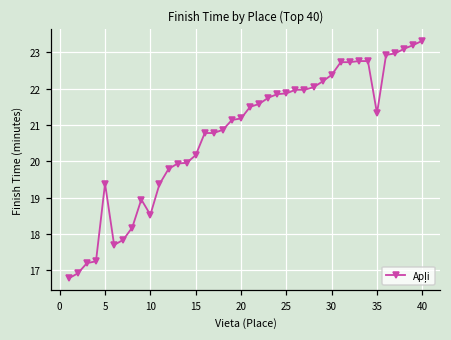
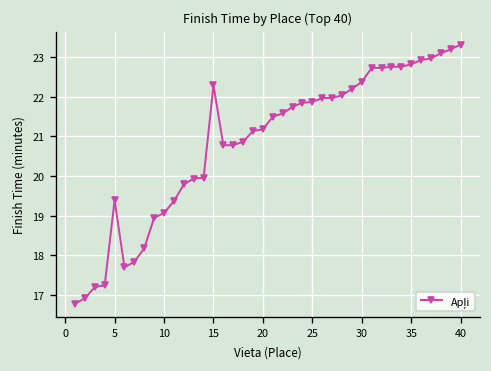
  {
    "5": 19.4,
-   "10": 18.5,
-   "15": 20.2,
+   "10": 19.1,
+   "15": 22.3,
    "20": 21.2,
    "25": 21.9,
    "30": 22.4,
-   "35": 21.3,
+   "35": 22.8,
    "40": 23.3
  }
